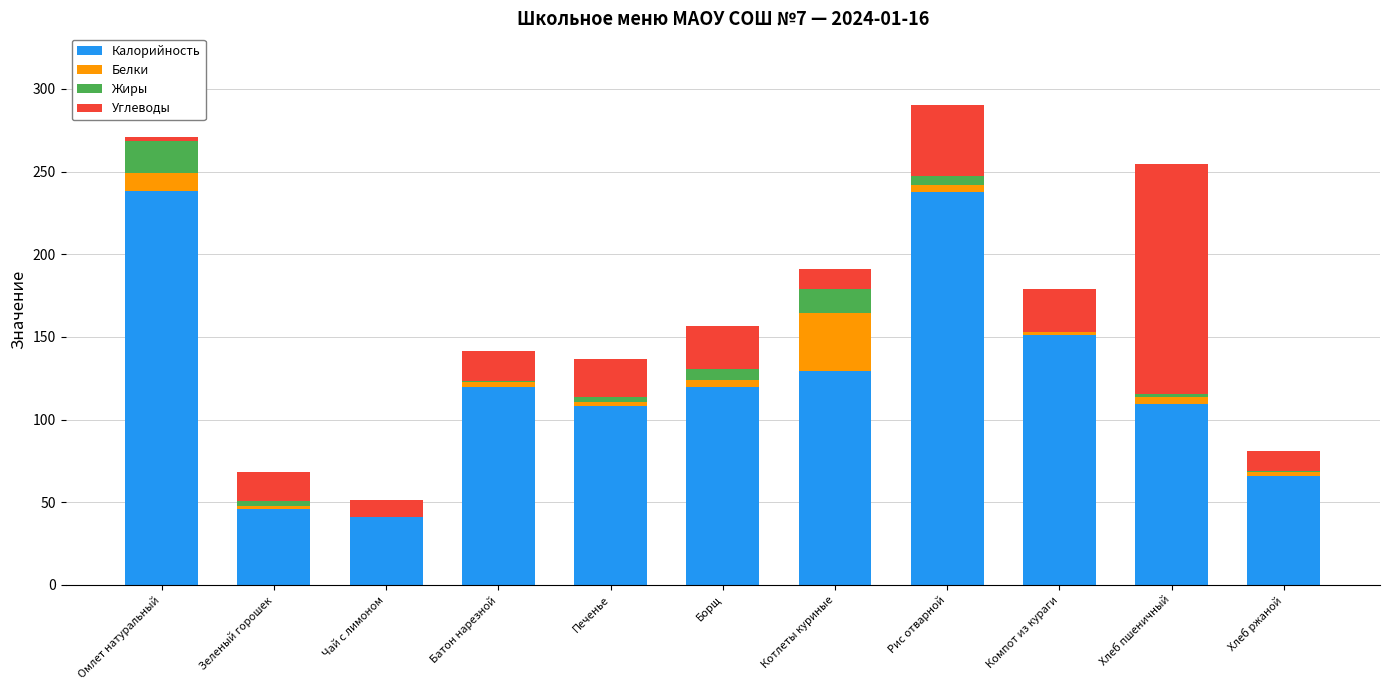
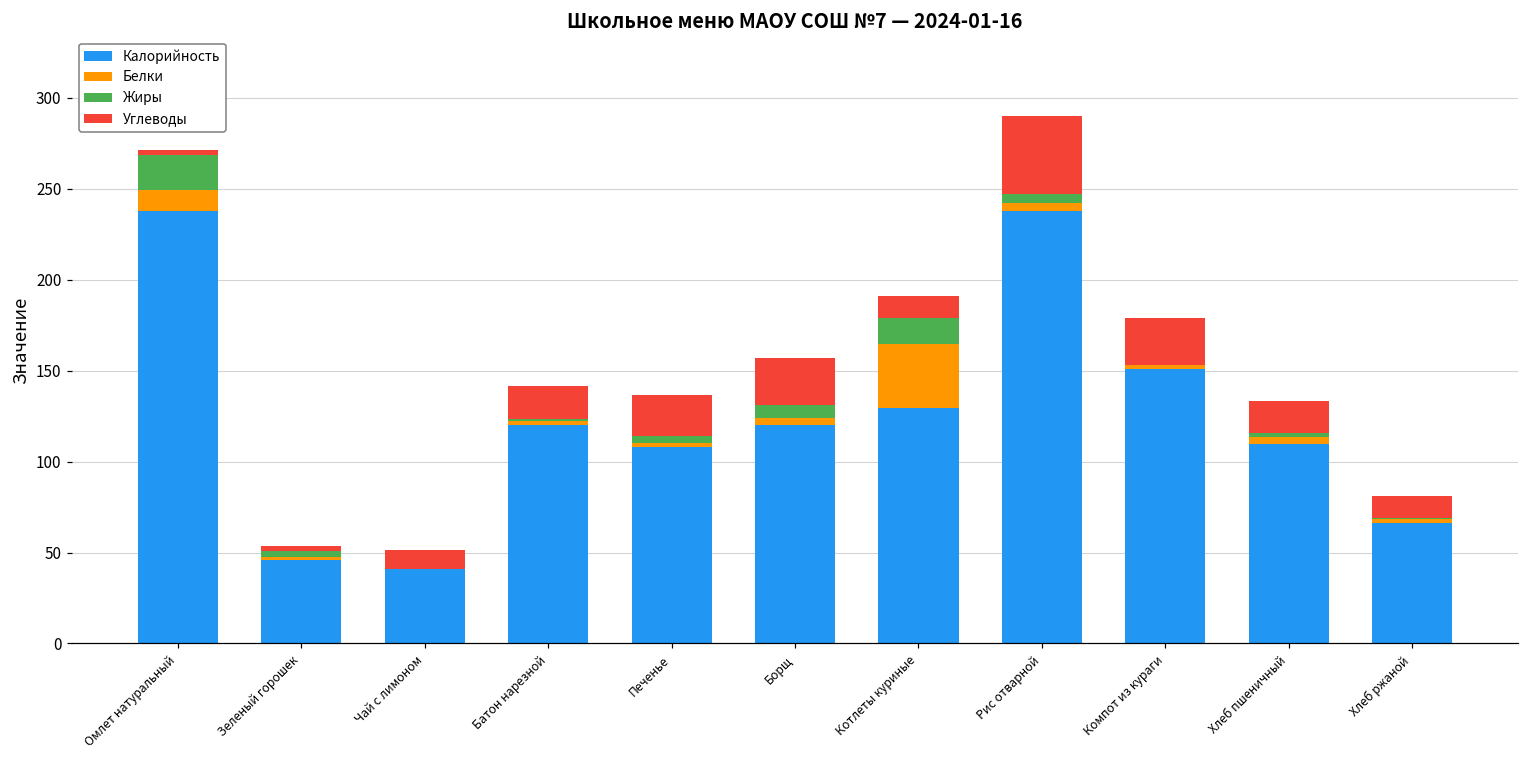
  {
    "Калорийность": {
      "Омлет натуральный": 238,
      "Зеленый горошек": 46,
      "Чай с лимоном": 41,
      "Батон нарезной": 120,
      "Печенье": 108,
      "Борщ": 120,
      "Котлеты куриные": 129,
      "Рис отварной": 238,
      "Компот из кураги": 151,
      "Хлеб пшеничный": 110,
      "Хлеб ржаной": 66
    },
    "Белки": {
      "Омлет натуральный": 11,
      "Батон нарезной": 3,
      "Печенье": 2,
      "Борщ": 4,
      "Котлеты куриные": 35,
      "Рис отварной": 4,
      "Компот из кураги": 2,
      "Хлеб пшеничный": 4,
      "Хлеб ржаной": 2
    },
    "Жиры": {
      "Омлет натуральный": 20,
      "Зеленый горошек": 3,
      "Чай с лимоном": 0,
      "Печенье": 4,
      "Борщ": 7,
      "Котлеты куриные": 14,
      "Рис отварной": 5,
      "Хлеб пшеничный": 2
    },
    "Углеводы": {
      "Омлет натуральный": 2,
-     "Зеленый горошек": 18,
+     "Зеленый горошек": 3,
      "Чай с лимоном": 10,
      "Батон нарезной": 18,
      "Печенье": 23,
      "Борщ": 26,
      "Котлеты куриные": 12,
      "Рис отварной": 43,
      "Компот из кураги": 26,
-     "Хлеб пшеничный": 139,
+     "Хлеб пшеничный": 18,
      "Хлеб ржаной": 12
    }
  }
